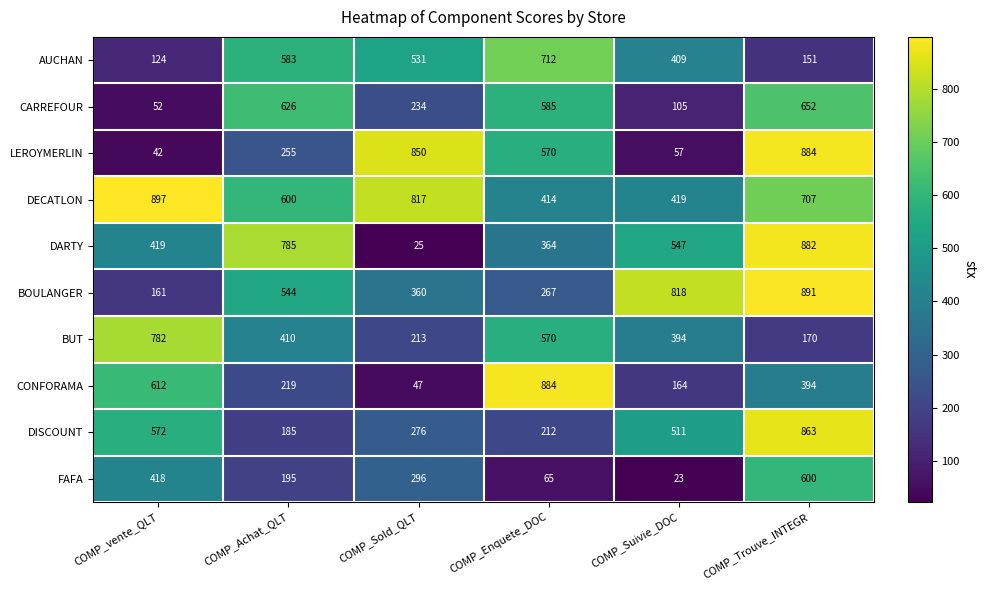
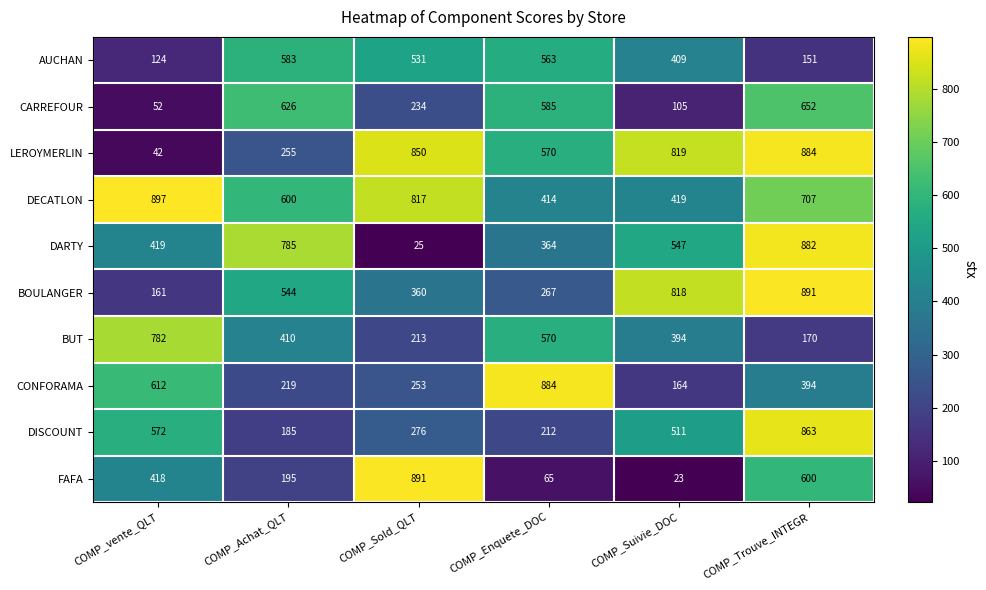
  {
    "AUCHAN": {
      "COMP_vente_QLT": 124,
      "COMP_Achat_QLT": 583,
      "COMP_Sold_QLT": 531,
-     "COMP_Enquete_DOC": 712,
+     "COMP_Enquete_DOC": 563,
      "COMP_Suivie_DOC": 409,
      "COMP_Trouve_INTEGR": 151
    },
    "CARREFOUR": {
      "COMP_vente_QLT": 52,
      "COMP_Achat_QLT": 626,
      "COMP_Sold_QLT": 234,
      "COMP_Enquete_DOC": 585,
      "COMP_Suivie_DOC": 105,
      "COMP_Trouve_INTEGR": 652
    },
    "LEROYMERLIN": {
      "COMP_vente_QLT": 42,
      "COMP_Achat_QLT": 255,
      "COMP_Sold_QLT": 850,
      "COMP_Enquete_DOC": 570,
-     "COMP_Suivie_DOC": 57,
+     "COMP_Suivie_DOC": 819,
      "COMP_Trouve_INTEGR": 884
    },
    "DECATLON": {
      "COMP_vente_QLT": 897,
      "COMP_Achat_QLT": 600,
      "COMP_Sold_QLT": 817,
      "COMP_Enquete_DOC": 414,
      "COMP_Suivie_DOC": 419,
      "COMP_Trouve_INTEGR": 707
    },
    "DARTY": {
      "COMP_vente_QLT": 419,
      "COMP_Achat_QLT": 785,
      "COMP_Sold_QLT": 25,
      "COMP_Enquete_DOC": 364,
      "COMP_Suivie_DOC": 547,
      "COMP_Trouve_INTEGR": 882
    },
    "BOULANGER": {
      "COMP_vente_QLT": 161,
      "COMP_Achat_QLT": 544,
      "COMP_Sold_QLT": 360,
      "COMP_Enquete_DOC": 267,
      "COMP_Suivie_DOC": 818,
      "COMP_Trouve_INTEGR": 891
    },
    "BUT": {
      "COMP_vente_QLT": 782,
      "COMP_Achat_QLT": 410,
      "COMP_Sold_QLT": 213,
      "COMP_Enquete_DOC": 570,
      "COMP_Suivie_DOC": 394,
      "COMP_Trouve_INTEGR": 170
    },
    "CONFORAMA": {
      "COMP_vente_QLT": 612,
      "COMP_Achat_QLT": 219,
-     "COMP_Sold_QLT": 47,
+     "COMP_Sold_QLT": 253,
      "COMP_Enquete_DOC": 884,
      "COMP_Suivie_DOC": 164,
      "COMP_Trouve_INTEGR": 394
    },
    "DISCOUNT": {
      "COMP_vente_QLT": 572,
      "COMP_Achat_QLT": 185,
      "COMP_Sold_QLT": 276,
      "COMP_Enquete_DOC": 212,
      "COMP_Suivie_DOC": 511,
      "COMP_Trouve_INTEGR": 863
    },
    "FAFA": {
      "COMP_vente_QLT": 418,
      "COMP_Achat_QLT": 195,
-     "COMP_Sold_QLT": 296,
+     "COMP_Sold_QLT": 891,
      "COMP_Enquete_DOC": 65,
      "COMP_Suivie_DOC": 23,
      "COMP_Trouve_INTEGR": 600
    }
  }
